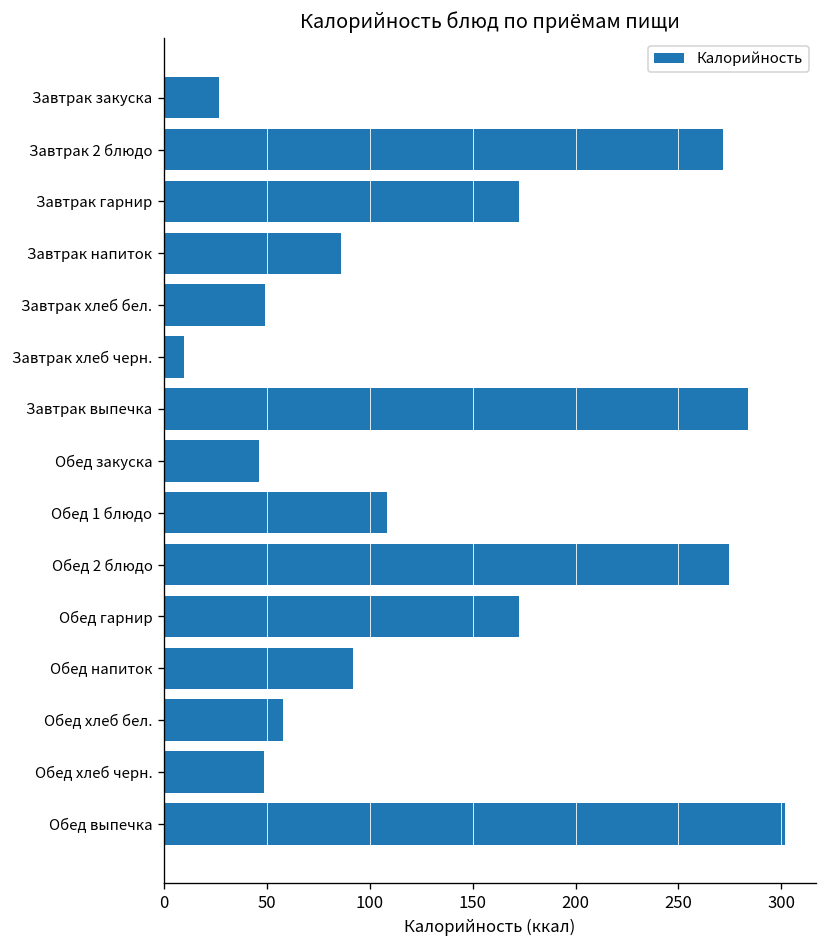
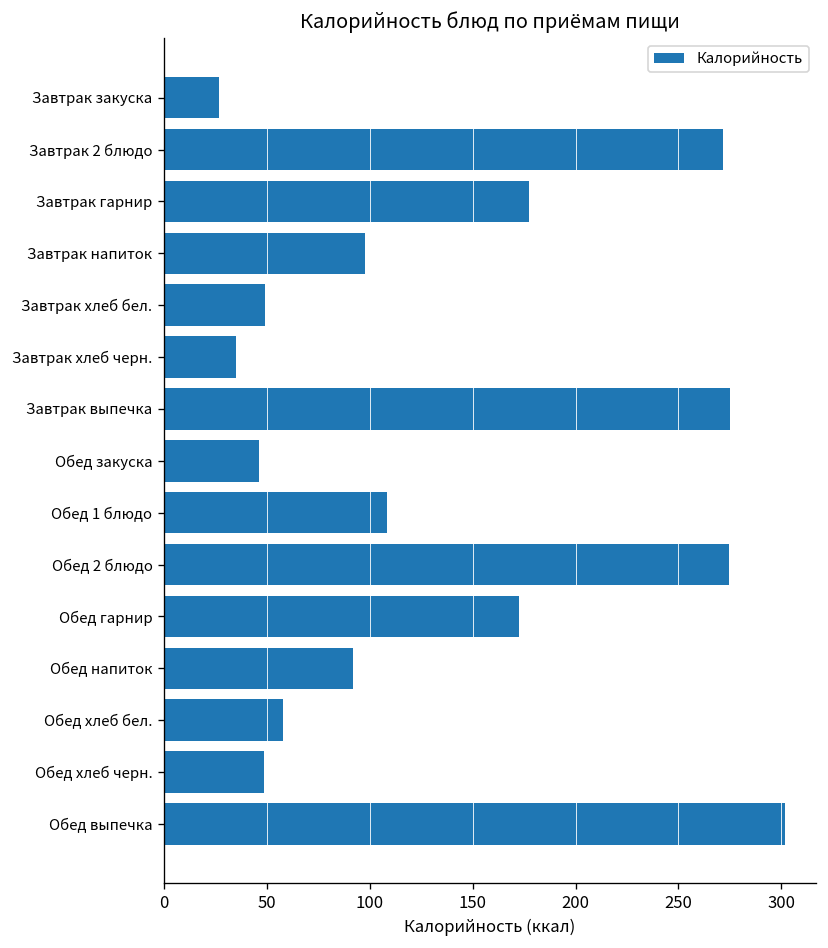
  {
    "Завтрак закуска": 27,
    "Завтрак 2 блюдо": 272,
-   "Завтрак гарнир": 172,
-   "Завтрак напиток": 86,
+   "Завтрак гарнир": 177,
+   "Завтрак напиток": 98,
    "Завтрак хлеб бел.": 49,
-   "Завтрак хлеб черн.": 10,
-   "Завтрак выпечка": 284,
+   "Завтрак хлеб черн.": 35,
+   "Завтрак выпечка": 275,
    "Обед закуска": 46,
    "Обед 1 блюдо": 108,
    "Обед 2 блюдо": 275,
    "Обед гарнир": 172,
    "Обед напиток": 92,
    "Обед хлеб бел.": 58,
    "Обед хлеб черн.": 49,
    "Обед выпечка": 302
  }
